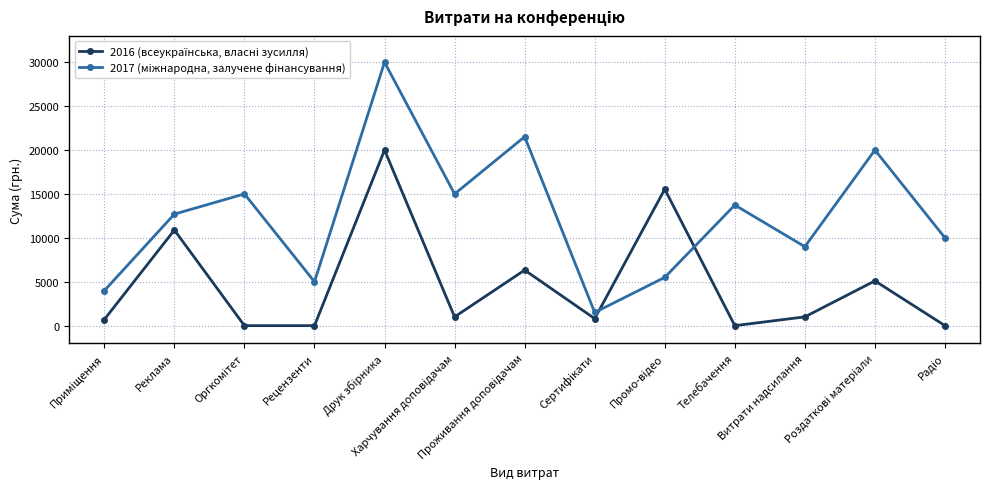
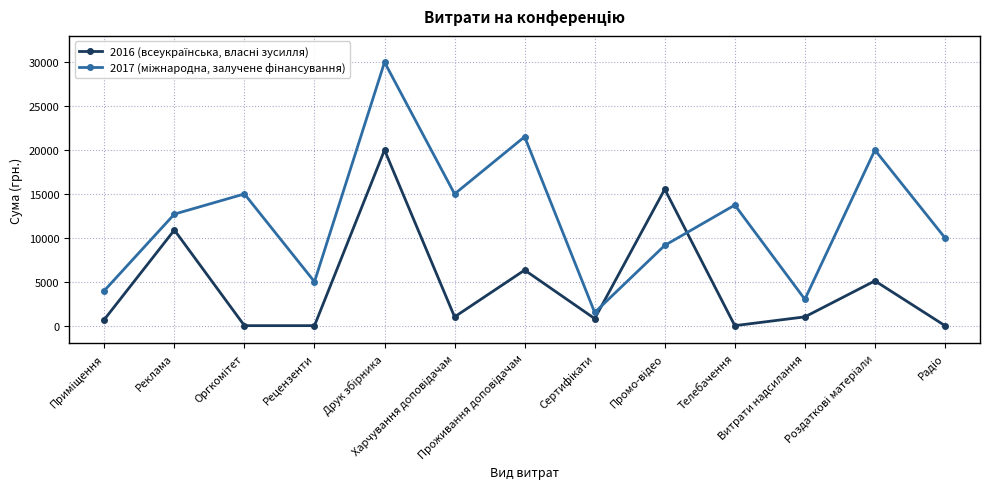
  {
    "2016 (всеукраїнська, власні зусилля)": {
      "Приміщення": 1000,
      "Реклама": 11000,
      "Оргкомітет": 0,
      "Рецензенти": 0,
      "Друк збірника": 20000,
      "Харчування доповідачам": 1000,
      "Проживання доповідачам": 6000,
      "Сертифікати": 1000,
      "Промо-відео": 16000,
      "Телебачення": 0,
      "Витрати надсилання": 1000,
      "Роздаткові матеріали": 5000,
      "Радіо": 0
    },
    "2017 (міжнародна, залучене фінансування)": {
      "Приміщення": 4000,
      "Реклама": 13000,
      "Оргкомітет": 15000,
      "Рецензенти": 5000,
      "Друк збірника": 30000,
      "Харчування доповідачам": 15000,
      "Проживання доповідачам": 22000,
      "Сертифікати": 2000,
-     "Промо-відео": 6000,
+     "Промо-відео": 9000,
      "Телебачення": 14000,
-     "Витрати надсилання": 9000,
+     "Витрати надсилання": 3000,
      "Роздаткові матеріали": 20000,
      "Радіо": 10000
    }
  }
